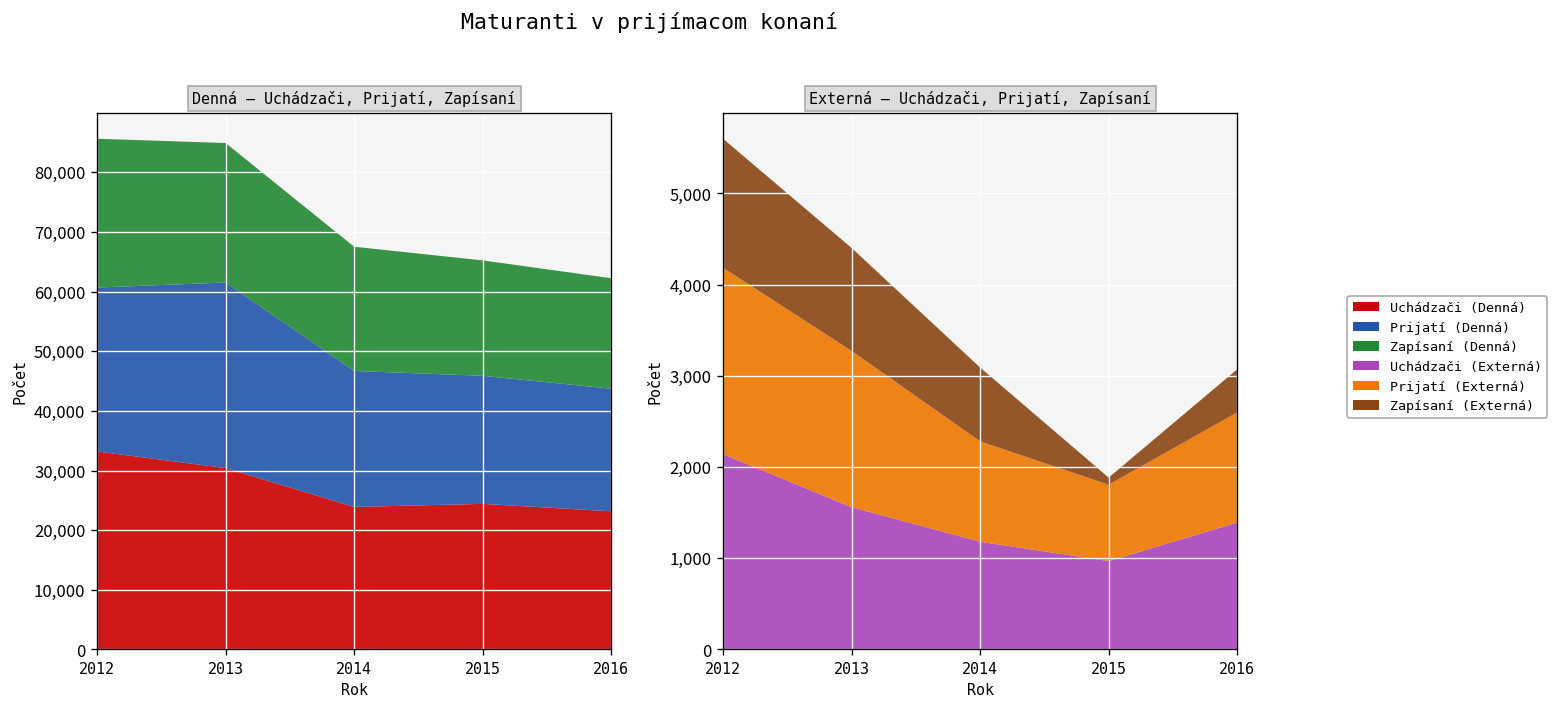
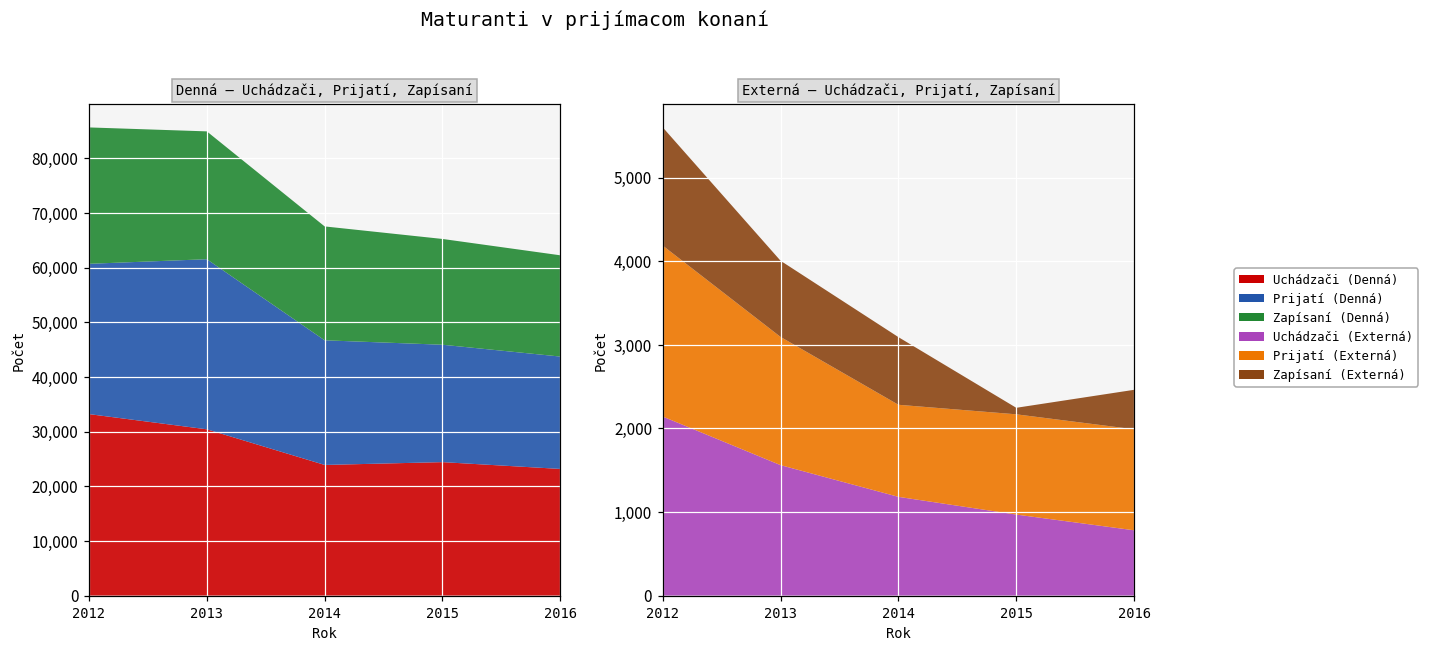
  {
    "Denná — Uchádzači, Prijatí, Zapísaní": {
      "Uchádzači (Denná)": {
        "2012": "33,000",
        "2013": "30,000",
        "2014": "24,000",
        "2015": "24,000",
        "2016": "23,000"
      },
      "Prijatí (Denná)": {
        "2012": "27,000",
        "2013": "31,000",
        "2014": "23,000",
        "2015": "21,000",
        "2016": "21,000"
      },
      "Zapísaní (Denná)": {
        "2012": "25,000",
        "2013": "23,000",
        "2014": "21,000",
        "2015": "19,000",
        "2016": "19,000"
      }
    },
    "Externá — Uchádzači, Prijatí, Zapísaní": {
      "Uchádzači (Externá)": {
        "2012": "2,100",
        "2013": "1,600",
        "2014": "1,200",
        "2015": "1,000",
-       "2016": "1,400"
+       "2016": "800"
      },
      "Prijatí (Externá)": {
        "2012": "2,000",
-       "2013": "1,700",
+       "2013": "1,500",
        "2014": "1,100",
-       "2015": "800",
+       "2015": "1,200",
        "2016": "1,200"
      },
      "Zapísaní (Externá)": {
        "2012": "1,400",
-       "2013": "1,100",
+       "2013": "900",
        "2014": "800",
        "2015": "100",
        "2016": "500"
      }
    }
  }
